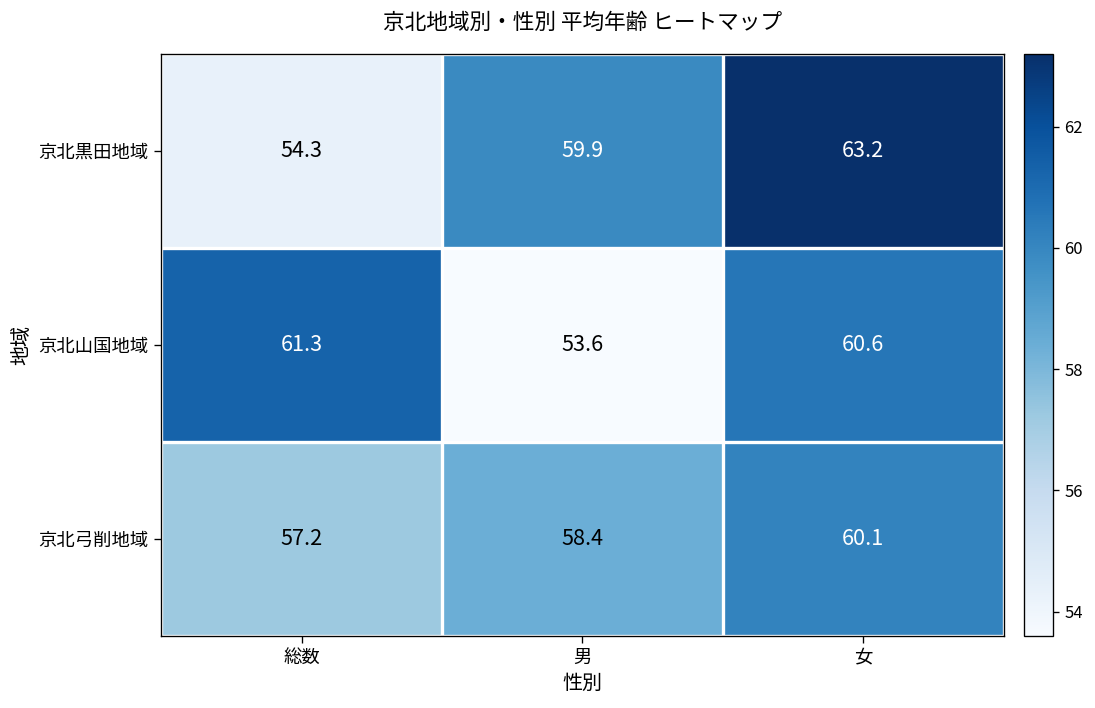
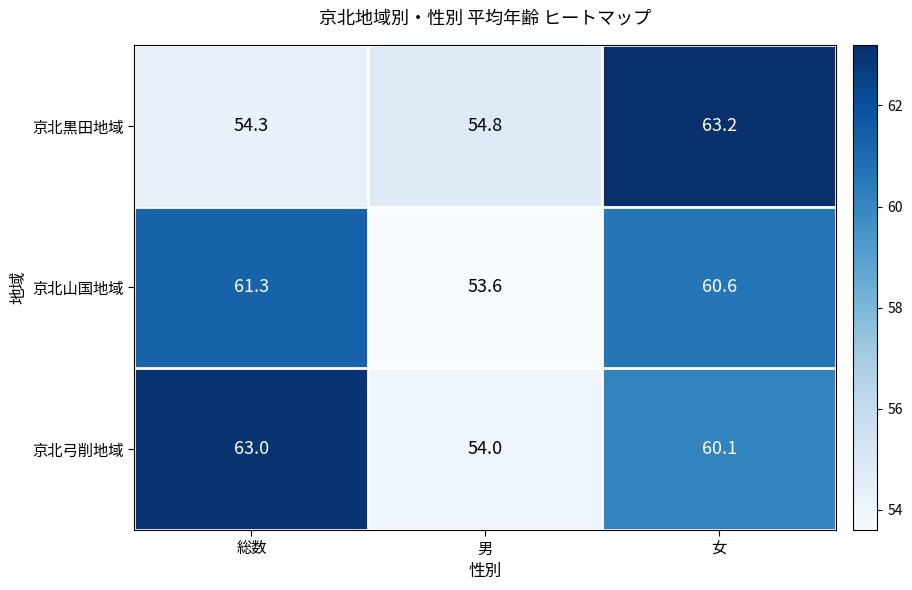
  {
    "京北黒田地域": {
      "総数": 54.3,
-     "男": 59.9,
+     "男": 54.8,
      "女": 63.2
    },
    "京北山国地域": {
      "総数": 61.3,
      "男": 53.6,
      "女": 60.6
    },
    "京北弓削地域": {
-     "総数": 57.2,
-     "男": 58.4,
+     "総数": 63.0,
+     "男": 54.0,
      "女": 60.1
    }
  }
